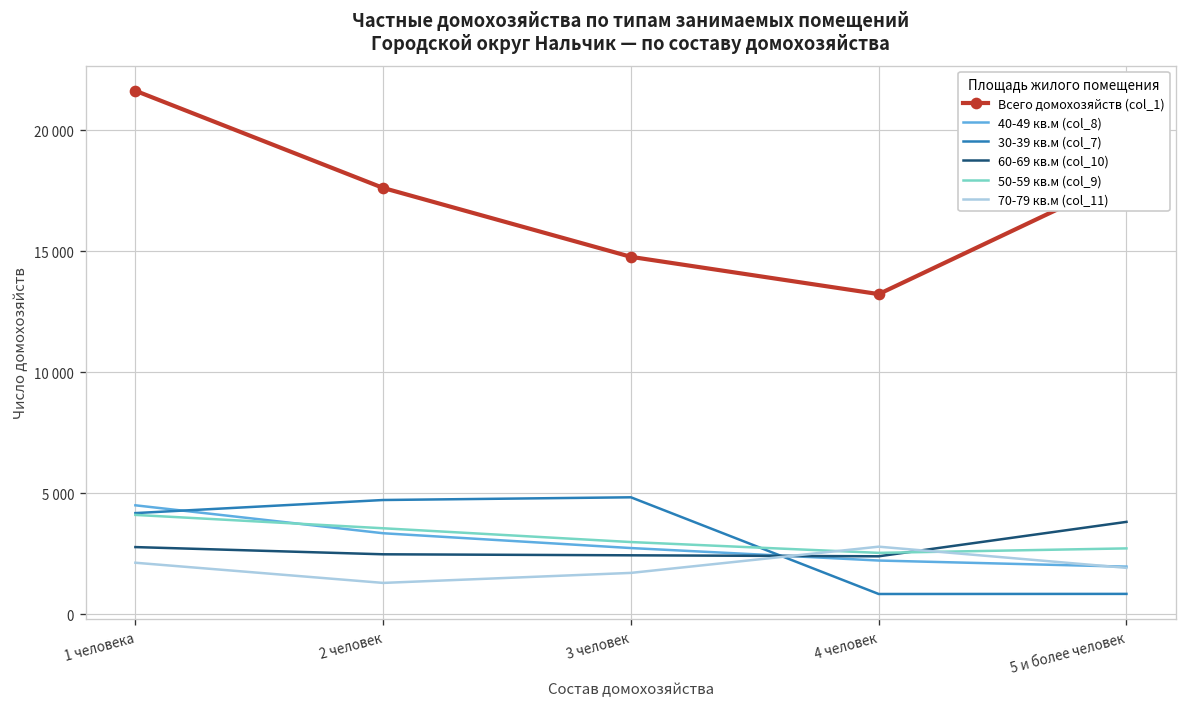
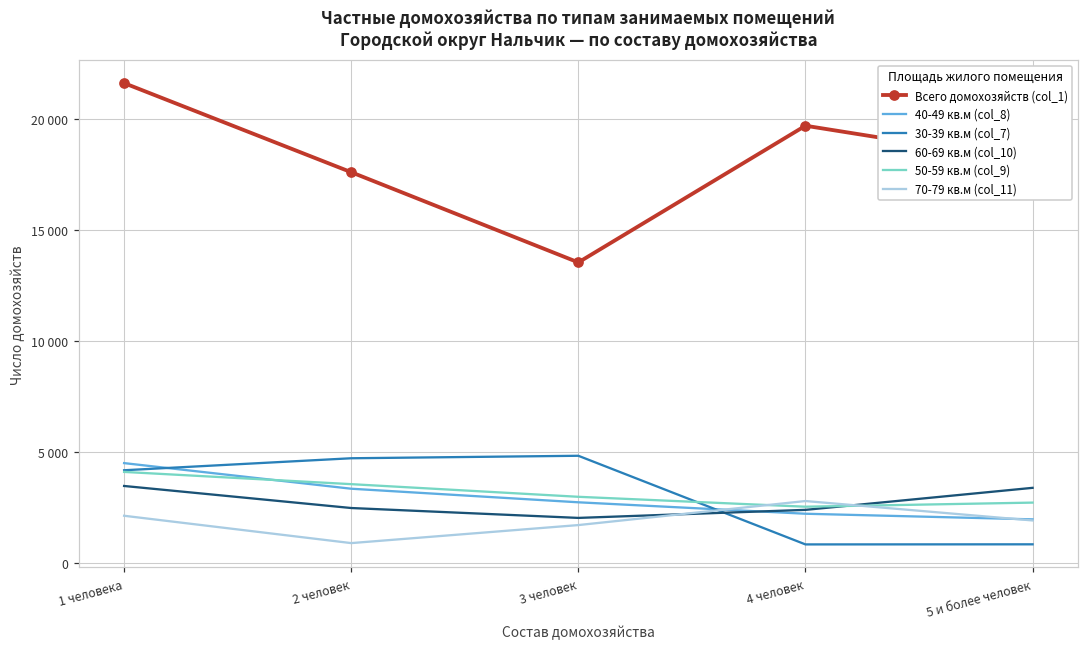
  {
    "Всего домохозяйств (col_1)": {
      "1 человека": 21600,
      "2 человек": 17600,
-     "3 человек": 14800,
-     "4 человек": 13200
+     "3 человек": 13600,
+     "4 человек": 19700
    },
    "30-39 кв.м (col_7)": {
      "2 человек": 4700,
      "3 человек": 4800,
      "4 человек": 800,
      "5 и более человек": 800
    },
    "60-69 кв.м (col_10)": {
-     "1 человека": 2800,
+     "1 человека": 3500,
      "2 человек": 2500,
-     "3 человек": 2400,
+     "3 человек": 2000,
      "4 человек": 2400,
-     "5 и более человек": 3800
+     "5 и более человек": 3400
    },
    "70-79 кв.м (col_11)": {
      "1 человека": 2100,
-     "2 человек": 1300,
+     "2 человек": 900,
      "3 человек": 1700,
      "4 человек": 2800
    }
  }
